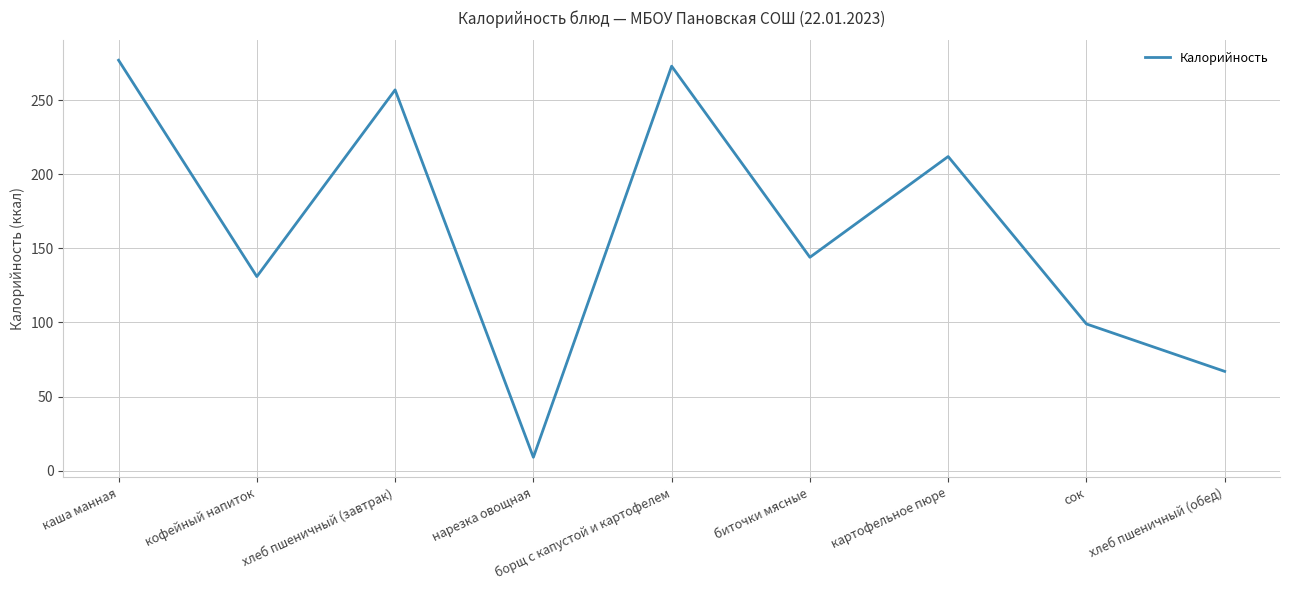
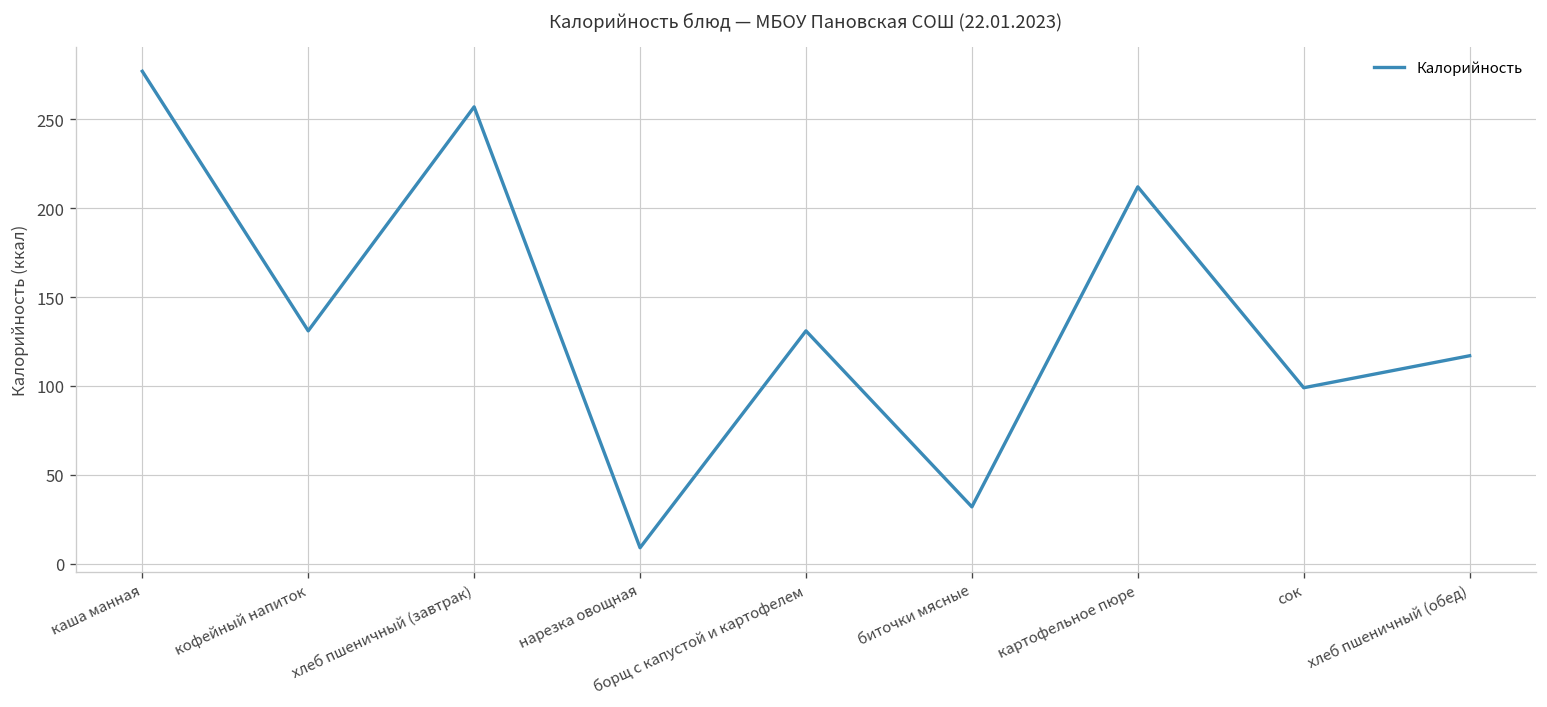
  {
    "каша манная": 277,
    "кофейный напиток": 131,
    "хлеб пшеничный (завтрак)": 257,
    "нарезка овощная": 9,
-   "борщ с капустой и картофелем": 273,
-   "биточки мясные": 144,
+   "борщ с капустой и картофелем": 131,
+   "биточки мясные": 32,
    "картофельное пюре": 212,
    "сок": 99,
-   "хлеб пшеничный (обед)": 67
+   "хлеб пшеничный (обед)": 117
  }
